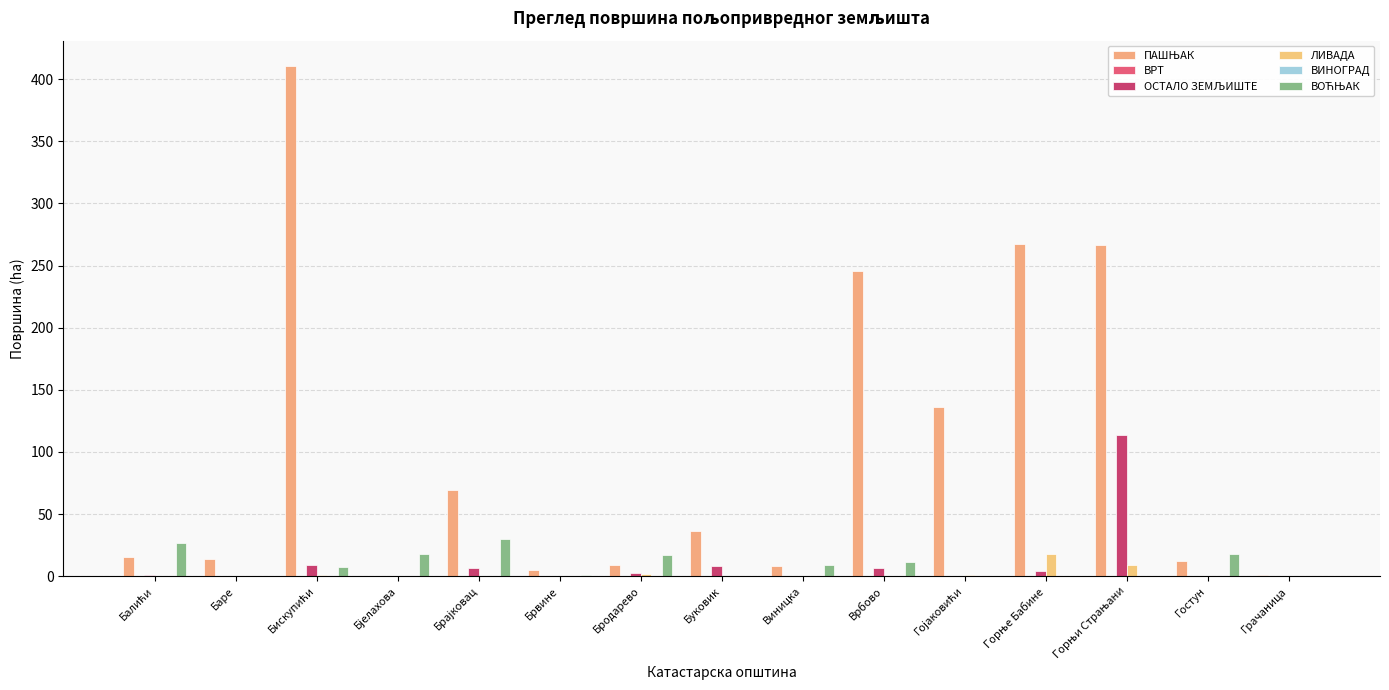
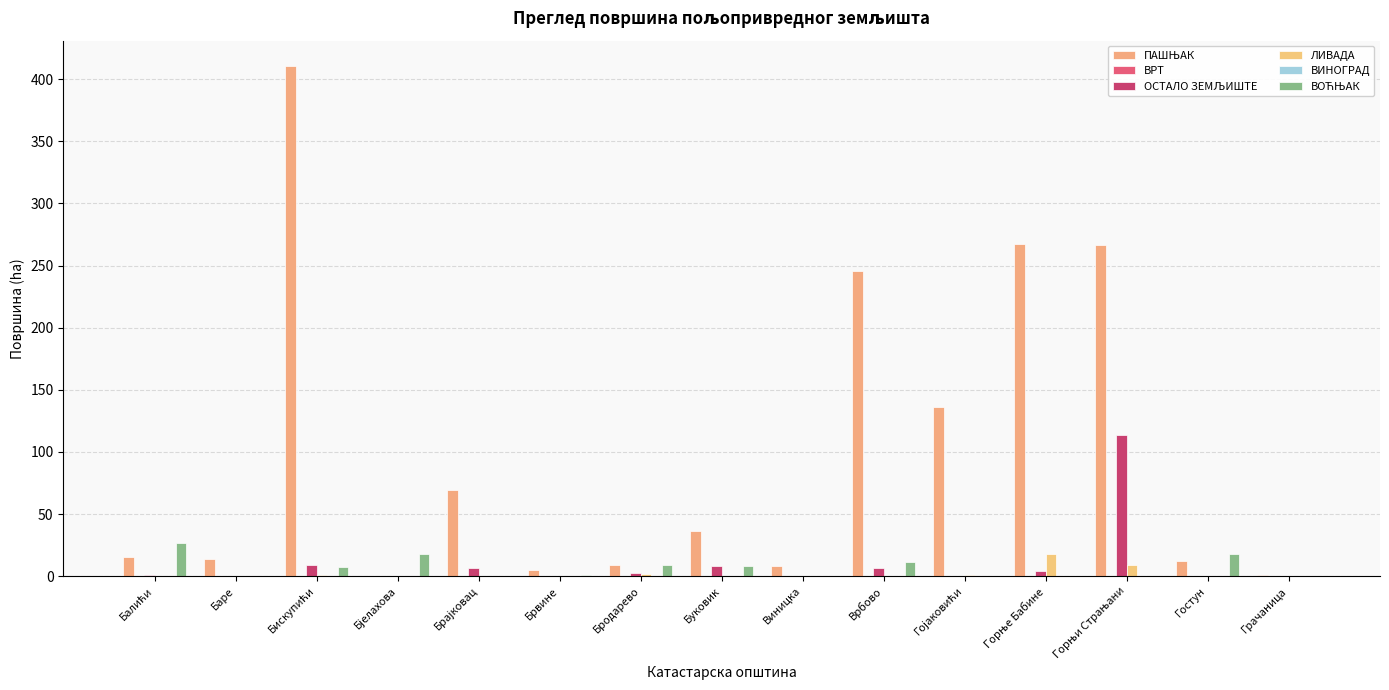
  {
    "ВИНОГРАД": {
      "Балићи": 0,
      "Баре": 0,
      "Бискупићи": 0,
      "Бјелахова": 0,
      "Брајковац": 0,
      "Брвине": 0,
      "Бродарево": 0,
      "Буковик": 0,
      "Виницка": 0,
      "Врбово": 0,
      "Гојаковићи": 0,
      "Горње Бабине": 0,
      "Горњи Страњани": 0,
      "Гостун": 0,
      "Грачаница": 0
    },
    "ВОЋЊАК": {
      "Балићи": 27,
      "Баре": 0,
      "Бискупићи": 7,
      "Бјелахова": 18,
-     "Брајковац": 30,
-     "Бродарево": 17,
-     "Буковик": 0,
-     "Виницка": 9,
+     "Брајковац": 0,
+     "Бродарево": 9,
+     "Буковик": 8,
+     "Виницка": 0,
      "Врбово": 11,
      "Гојаковићи": 0,
      "Горње Бабине": 0,
      "Горњи Страњани": 0,
      "Гостун": 18
    }
  }
